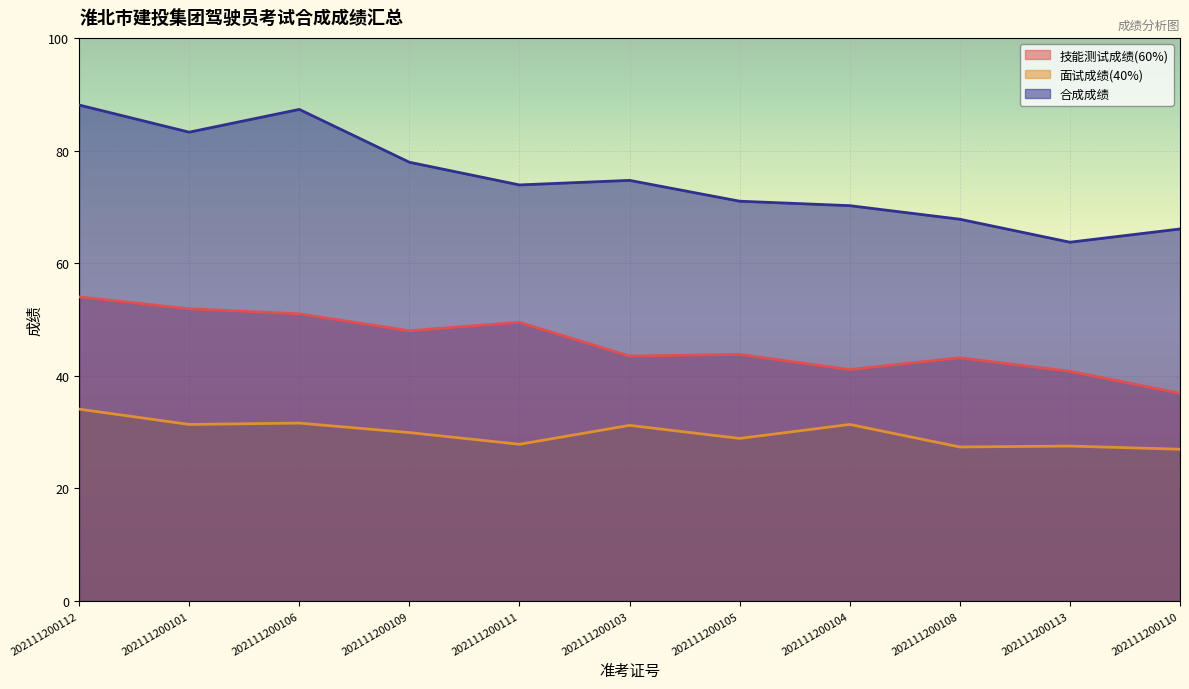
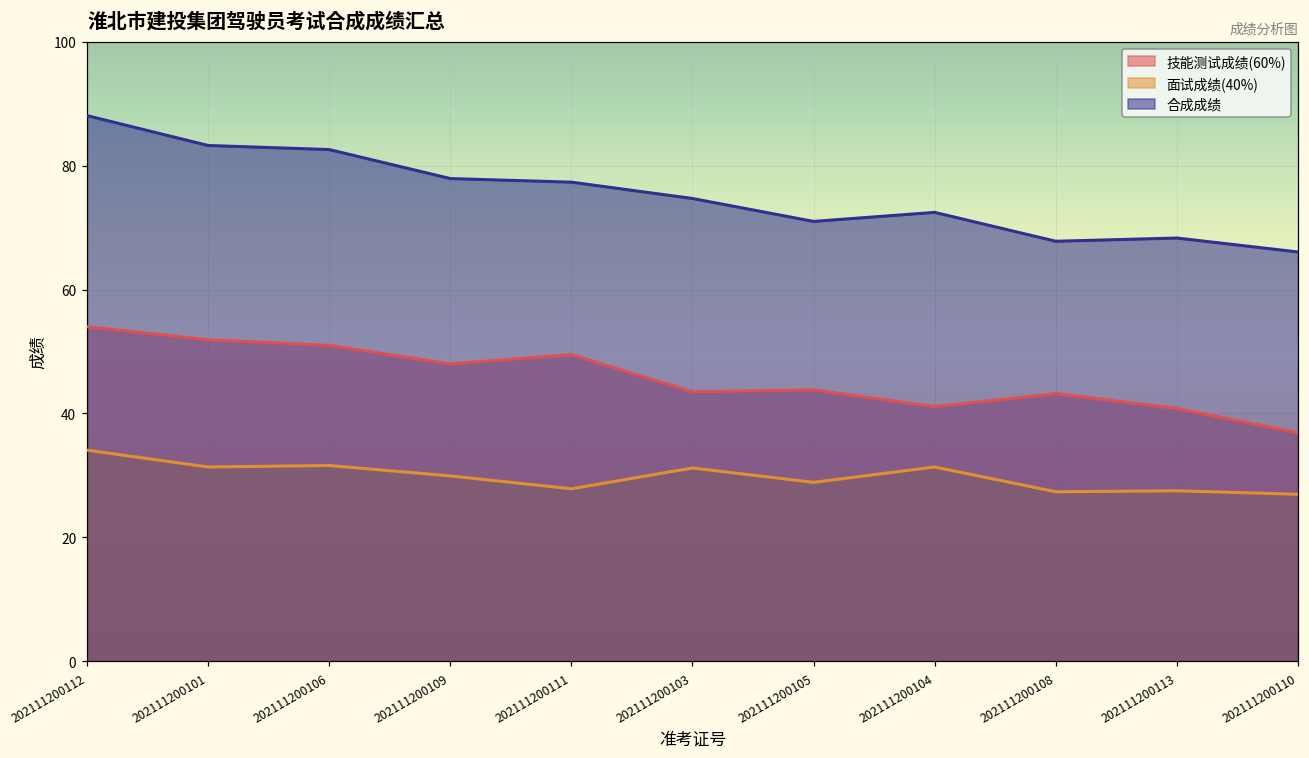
  {
    "合成成绩": {
      "202111200112": 88,
      "202111200101": 83,
-     "202111200106": 87,
+     "202111200106": 83,
      "202111200109": 78,
-     "202111200111": 74,
+     "202111200111": 77,
      "202111200103": 75,
      "202111200105": 71,
-     "202111200104": 70,
+     "202111200104": 72,
      "202111200108": 68,
-     "202111200113": 64,
+     "202111200113": 68,
      "202111200110": 66
    }
  }
